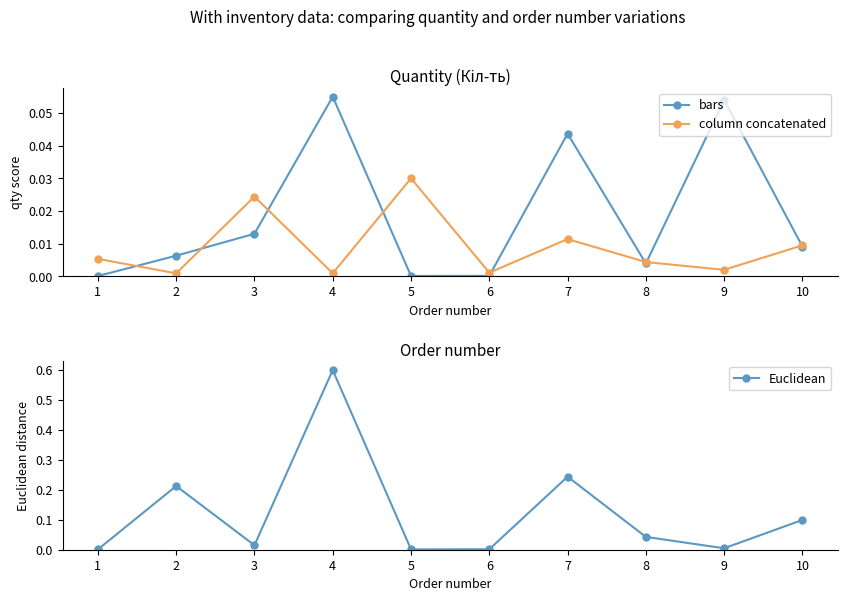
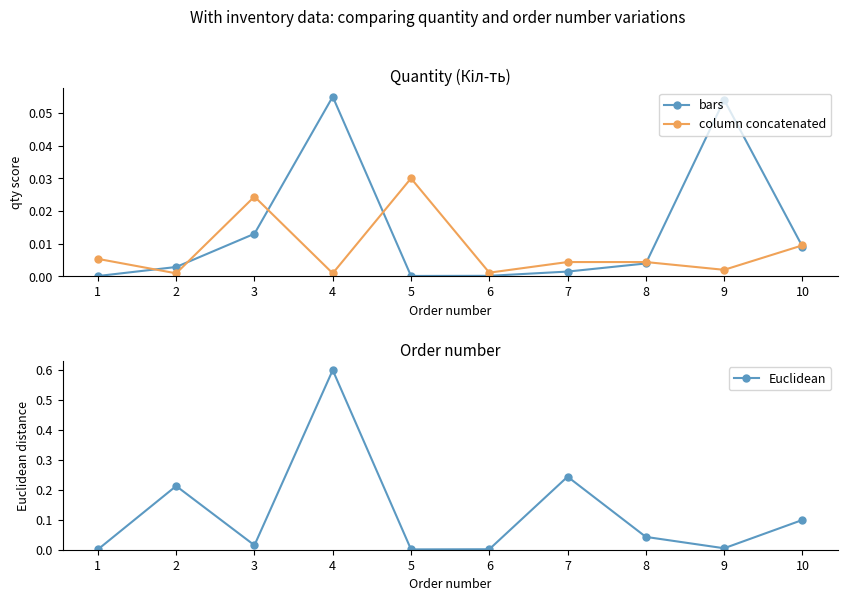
  {
    "Quantity (Кіл-ть)": {
      "bars": {
        "1": 0.000,
-       "2": 0.006,
+       "2": 0.003,
        "3": 0.013,
        "4": 0.055,
        "5": 0.000,
        "6": 0.000,
-       "7": 0.044
+       "7": 0.001
      },
      "column concatenated": {
        "1": 0.005,
        "2": 0.001,
        "3": 0.024,
        "4": 0.001,
        "5": 0.030,
        "6": 0.001,
-       "7": 0.011,
+       "7": 0.004,
        "9": 0.002
      }
    },
    "Order number": {
      "1": 0.00,
      "2": 0.21,
      "3": 0.01,
      "4": 0.60,
      "5": 0.00,
      "6": 0.00,
      "7": 0.24,
      "8": 0.04,
      "9": 0.00,
      "10": 0.10
    }
  }
